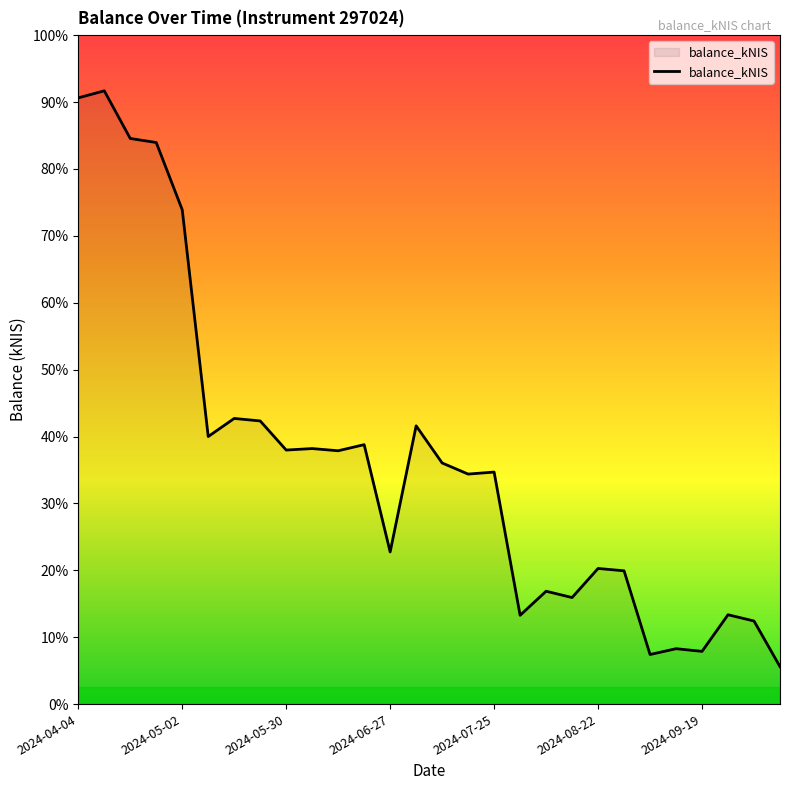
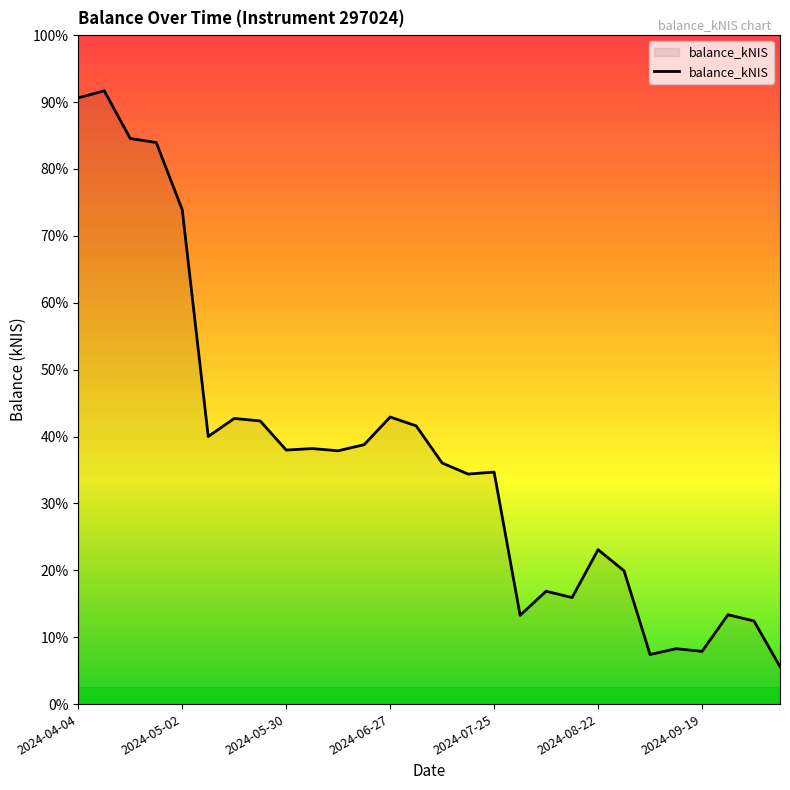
  {
    "2024-04-04": "91%",
    "2024-05-02": "74%",
    "2024-05-30": "38%",
-   "2024-06-27": "23%",
+   "2024-06-27": "43%",
    "2024-07-25": "35%",
-   "2024-08-22": "20%",
+   "2024-08-22": "23%",
    "2024-09-19": "8%"
  }
